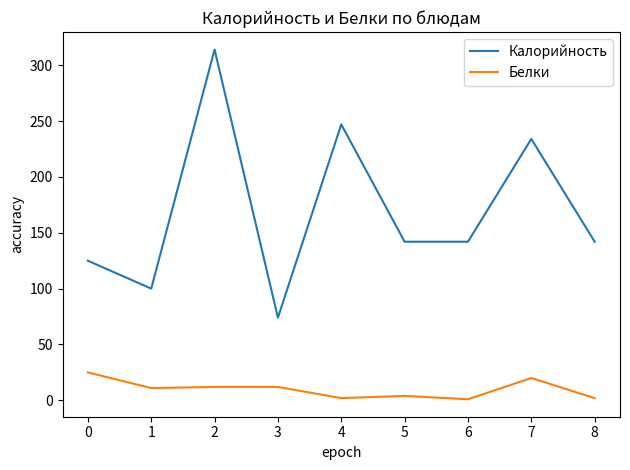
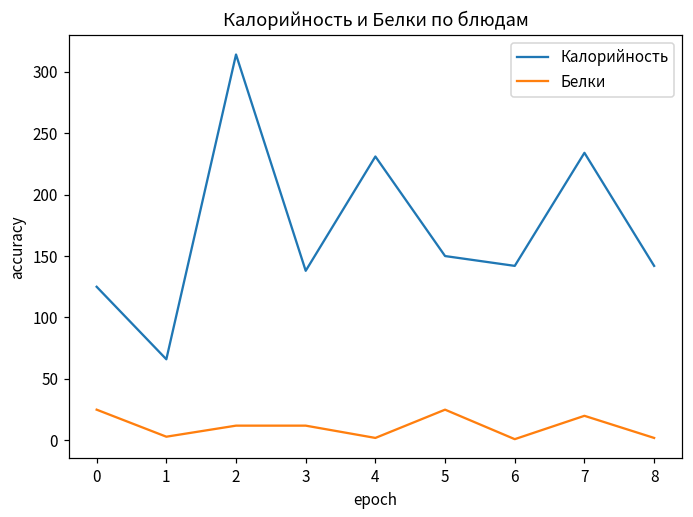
  {
    "Калорийность": {
      "0": 125,
-     "1": 100,
+     "1": 66,
      "2": 314,
-     "3": 74,
-     "4": 247,
-     "5": 142,
+     "3": 138,
+     "4": 231,
+     "5": 150,
      "6": 142,
      "7": 234,
      "8": 142
    },
    "Белки": {
      "0": 25,
-     "1": 11,
+     "1": 3,
      "2": 12,
      "3": 12,
      "4": 2,
-     "5": 4,
+     "5": 25,
      "6": 1,
      "7": 20,
      "8": 2
    }
  }
